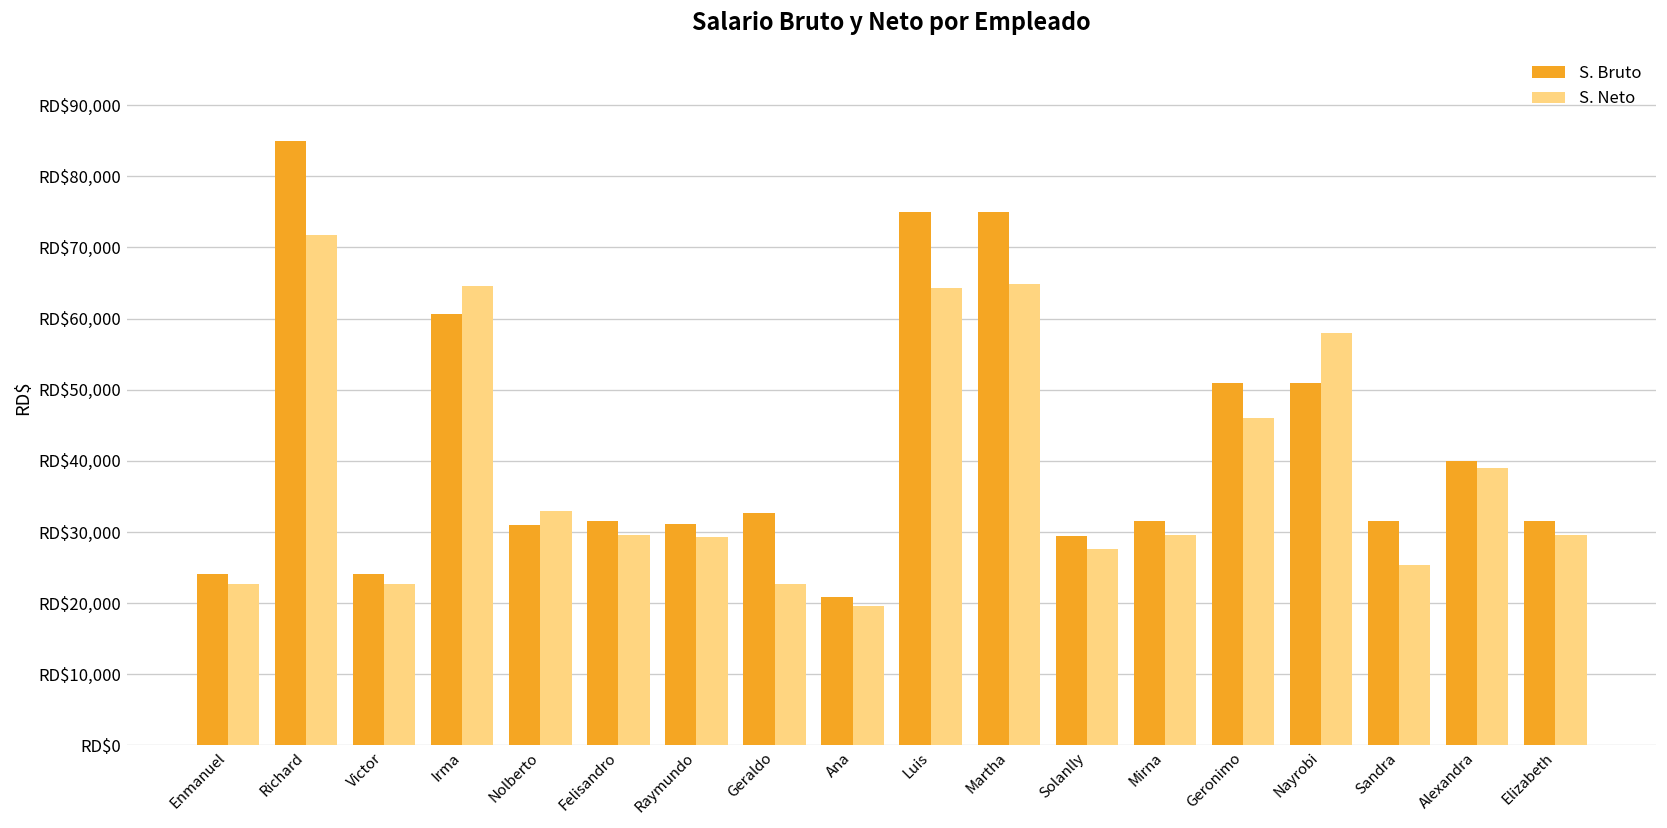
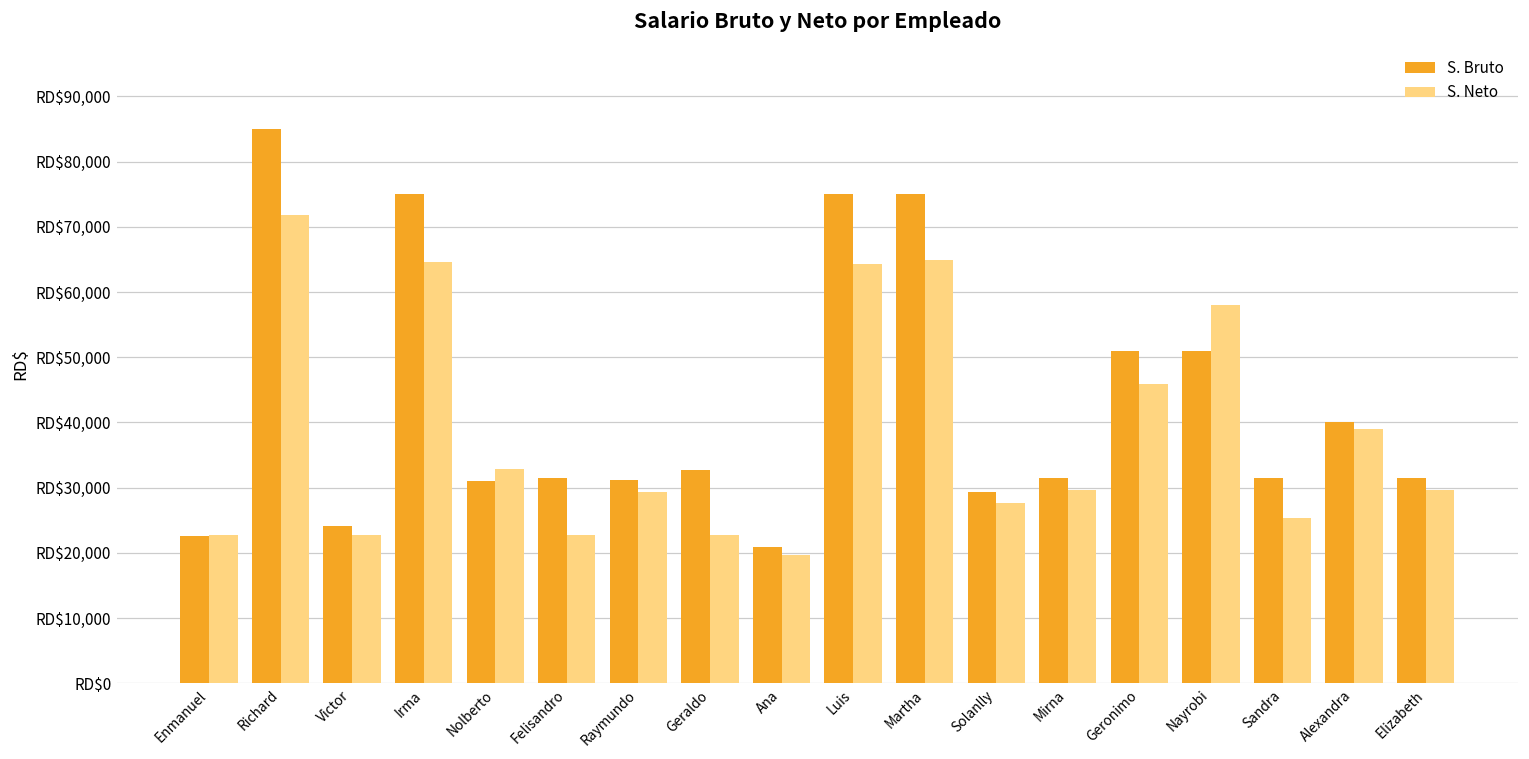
  {
    "S. Bruto": {
-     "Enmanuel": "RD$24,000",
+     "Enmanuel": "RD$23,000",
      "Richard": "RD$85,000",
      "Victor": "RD$24,000",
-     "Irma": "RD$61,000",
+     "Irma": "RD$75,000",
      "Nolberto": "RD$31,000",
      "Felisandro": "RD$32,000",
      "Raymundo": "RD$31,000",
      "Geraldo": "RD$33,000",
      "Ana": "RD$21,000",
      "Luis": "RD$75,000",
      "Martha": "RD$75,000",
      "Solanlly": "RD$29,000",
      "Mirna": "RD$32,000",
      "Geronimo": "RD$51,000",
      "Nayrobi": "RD$51,000",
      "Sandra": "RD$32,000",
      "Alexandra": "RD$40,000",
      "Elizabeth": "RD$32,000"
    },
    "S. Neto": {
      "Enmanuel": "RD$23,000",
      "Richard": "RD$72,000",
      "Victor": "RD$23,000",
      "Irma": "RD$65,000",
      "Nolberto": "RD$33,000",
-     "Felisandro": "RD$30,000",
+     "Felisandro": "RD$23,000",
      "Raymundo": "RD$29,000",
      "Geraldo": "RD$23,000",
      "Ana": "RD$20,000",
      "Luis": "RD$64,000",
      "Martha": "RD$65,000",
      "Solanlly": "RD$28,000",
      "Mirna": "RD$30,000",
      "Geronimo": "RD$46,000",
      "Nayrobi": "RD$58,000",
      "Sandra": "RD$25,000",
      "Alexandra": "RD$39,000",
      "Elizabeth": "RD$30,000"
    }
  }
